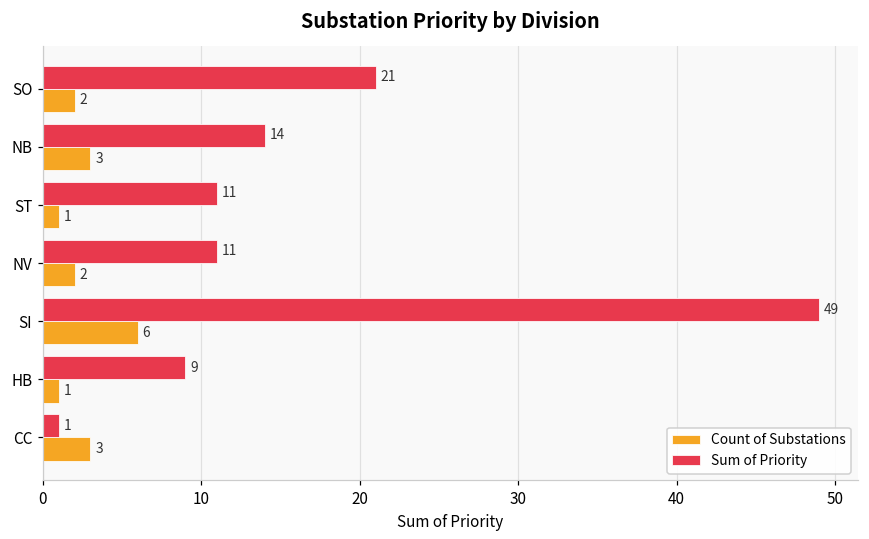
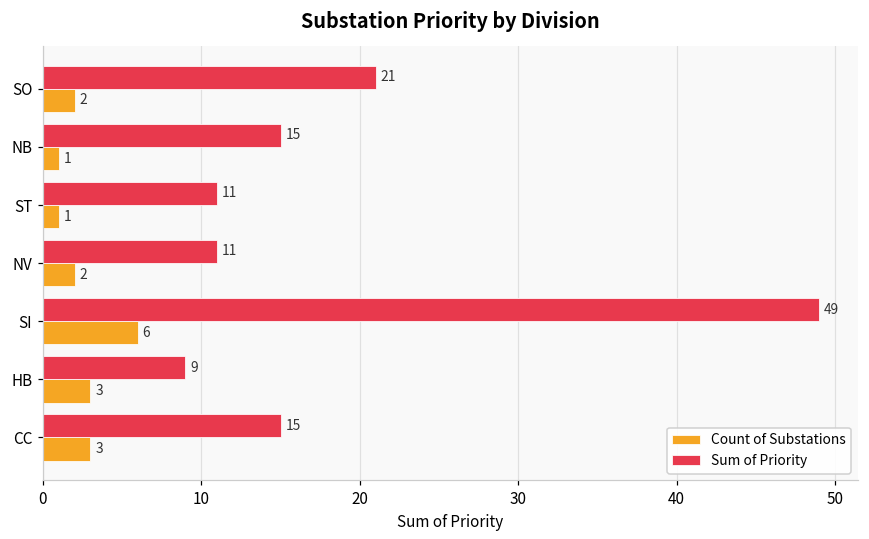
  {
    "Count of Substations": {
      "SO": 2,
-     "NB": 3,
+     "NB": 1,
      "ST": 1,
      "NV": 2,
      "SI": 6,
-     "HB": 1,
+     "HB": 3,
      "CC": 3
    },
    "Sum of Priority": {
      "SO": 21,
-     "NB": 14,
+     "NB": 15,
      "ST": 11,
      "NV": 11,
      "SI": 49,
      "HB": 9,
-     "CC": 1
+     "CC": 15
    }
  }
